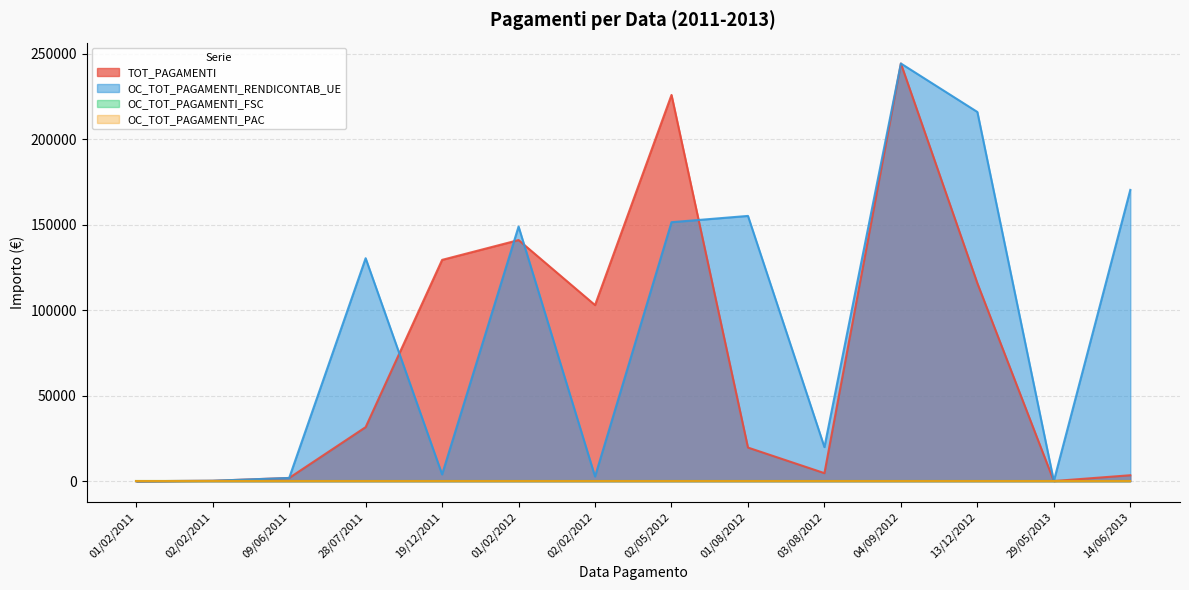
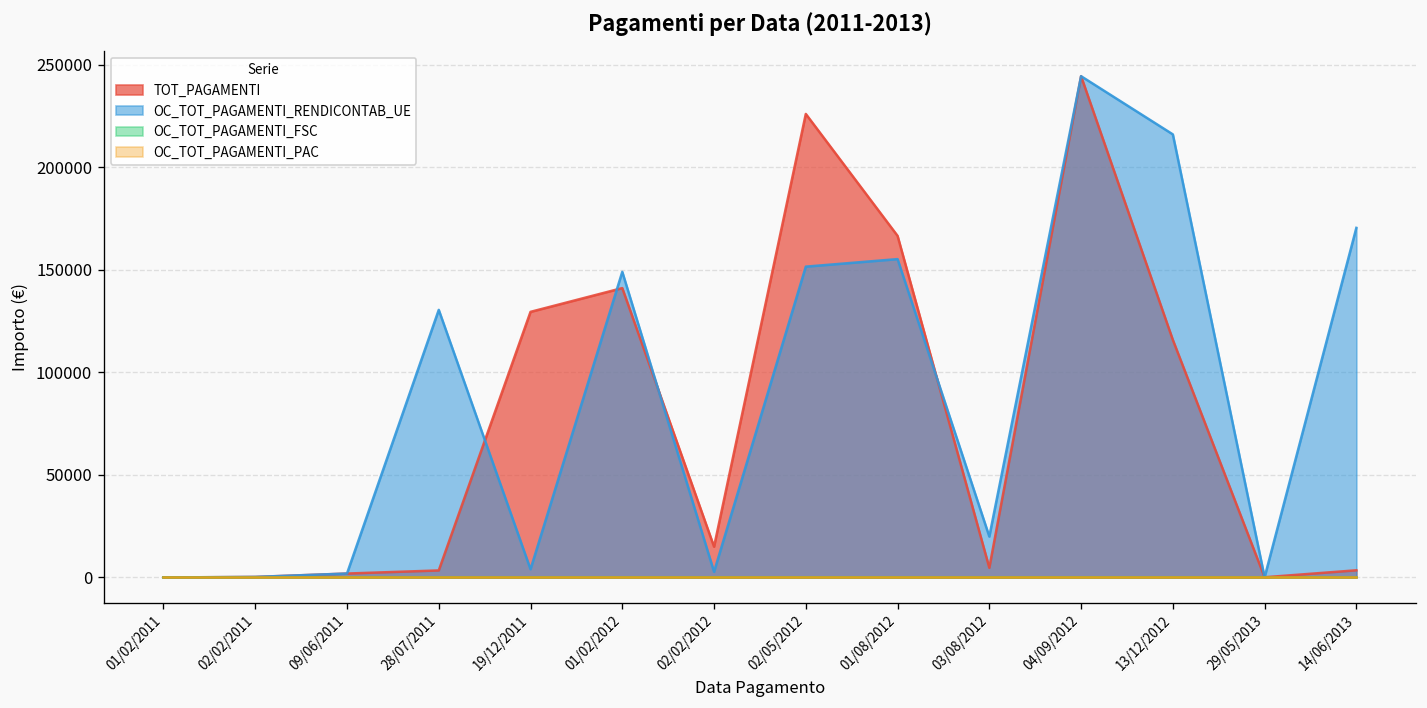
  {
    "TOT_PAGAMENTI": {
-     "28/07/2011": 32000,
+     "28/07/2011": 3000,
      "19/12/2011": 129000,
      "01/02/2012": 141000,
-     "02/02/2012": 103000,
+     "02/02/2012": 15000,
      "02/05/2012": 226000,
-     "01/08/2012": 20000,
+     "01/08/2012": 166000,
      "03/08/2012": 5000,
      "13/12/2012": 116000,
      "14/06/2013": 3000
    },
    "OC_TOT_PAGAMENTI_RENDICONTAB_UE": {
      "28/07/2011": 130000,
      "19/12/2011": 4000,
      "01/02/2012": 149000,
      "02/02/2012": 3000,
      "02/05/2012": 151000,
      "01/08/2012": 155000,
      "03/08/2012": 20000,
      "13/12/2012": 216000,
      "14/06/2013": 170000
    },
    "OC_TOT_PAGAMENTI_PAC": {
      "09/06/2011": 0,
      "28/07/2011": 0,
      "19/12/2011": 0,
      "01/02/2012": 0,
      "02/02/2012": 0,
      "02/05/2012": 0,
      "01/08/2012": 0,
      "03/08/2012": 0,
      "04/09/2012": 0,
      "13/12/2012": 0,
      "14/06/2013": 0
    }
  }
